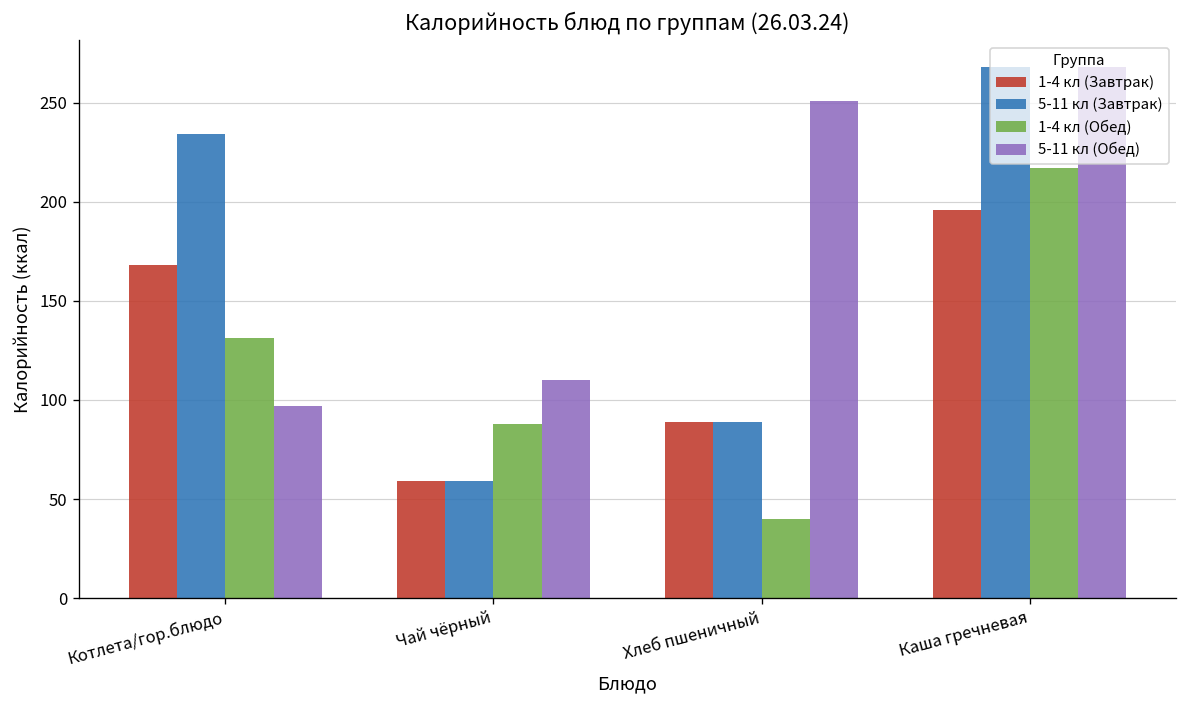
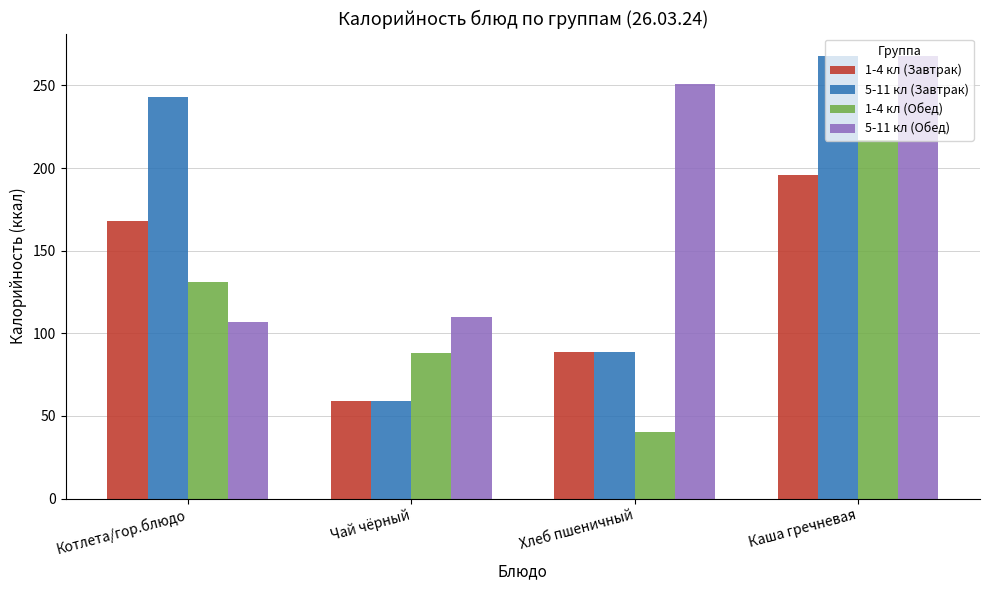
  {
    "1-4 кл (Завтрак)": {
      "Котлета/гор.блюдо": 168,
      "Чай чёрный": 59,
      "Хлеб пшеничный": 89,
      "Каша гречневая": 196
    },
    "5-11 кл (Завтрак)": {
-     "Котлета/гор.блюдо": 234,
+     "Котлета/гор.блюдо": 243,
      "Чай чёрный": 59,
      "Хлеб пшеничный": 89
    },
    "1-4 кл (Обед)": {
      "Котлета/гор.блюдо": 131,
      "Чай чёрный": 88,
      "Хлеб пшеничный": 40
    },
    "5-11 кл (Обед)": {
-     "Котлета/гор.блюдо": 97,
+     "Котлета/гор.блюдо": 107,
      "Чай чёрный": 110,
      "Хлеб пшеничный": 251
    }
  }
